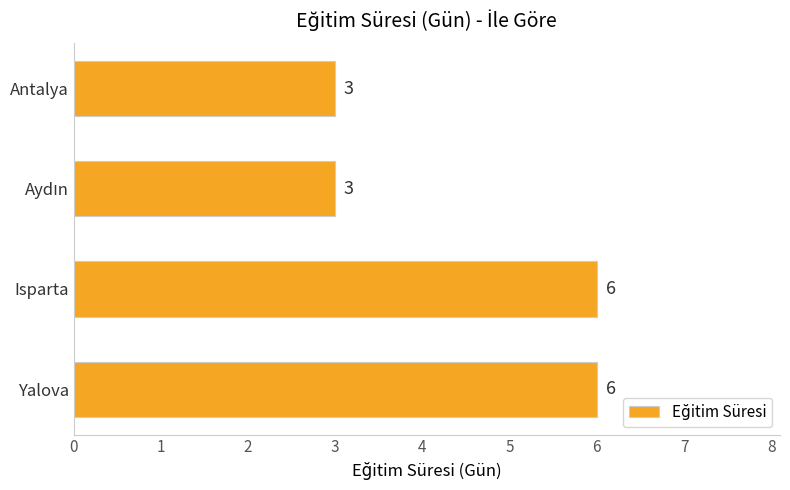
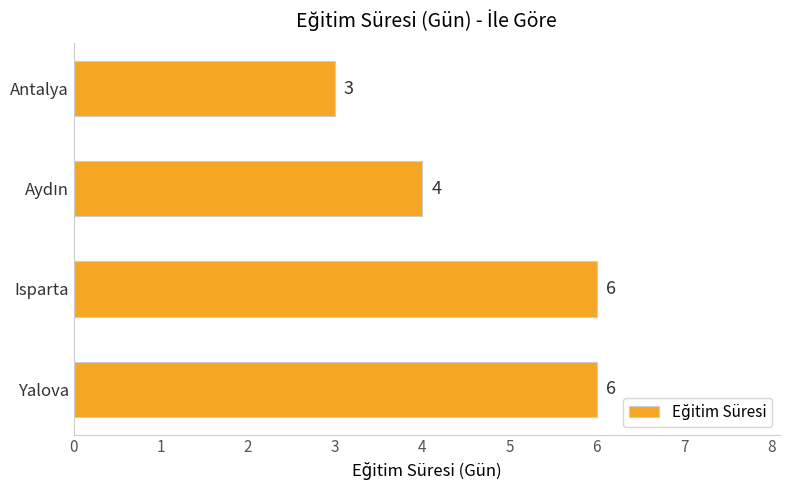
  {
    "Antalya": 3,
-   "Aydın": 3,
+   "Aydın": 4,
    "Isparta": 6,
    "Yalova": 6
  }
